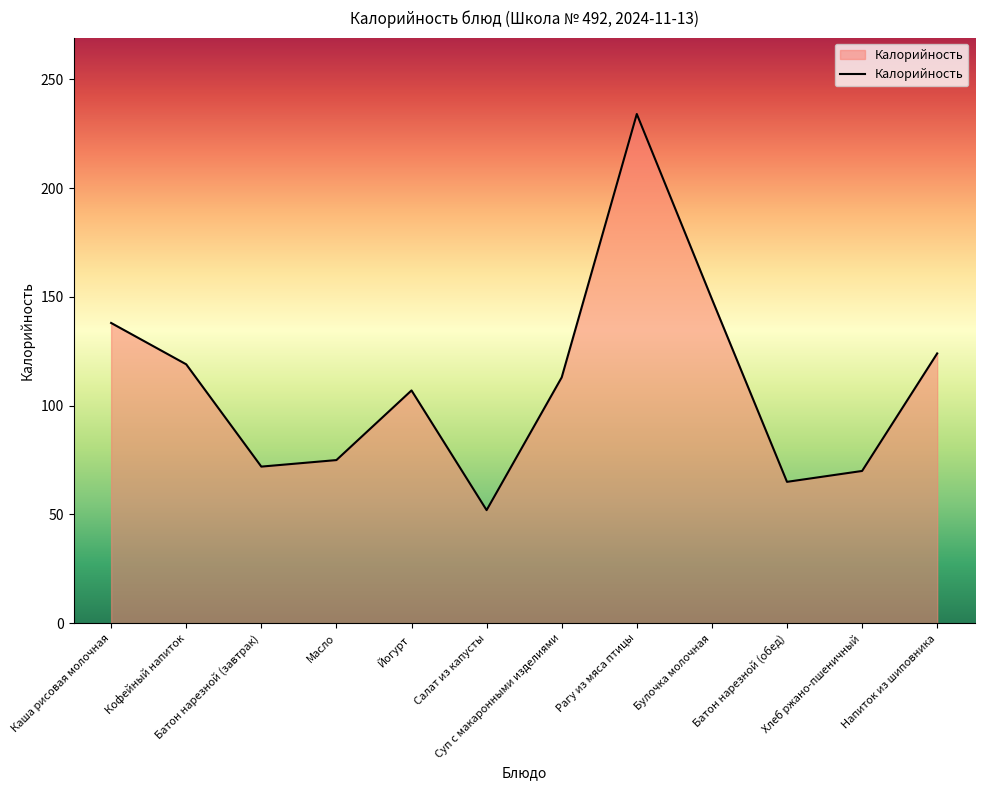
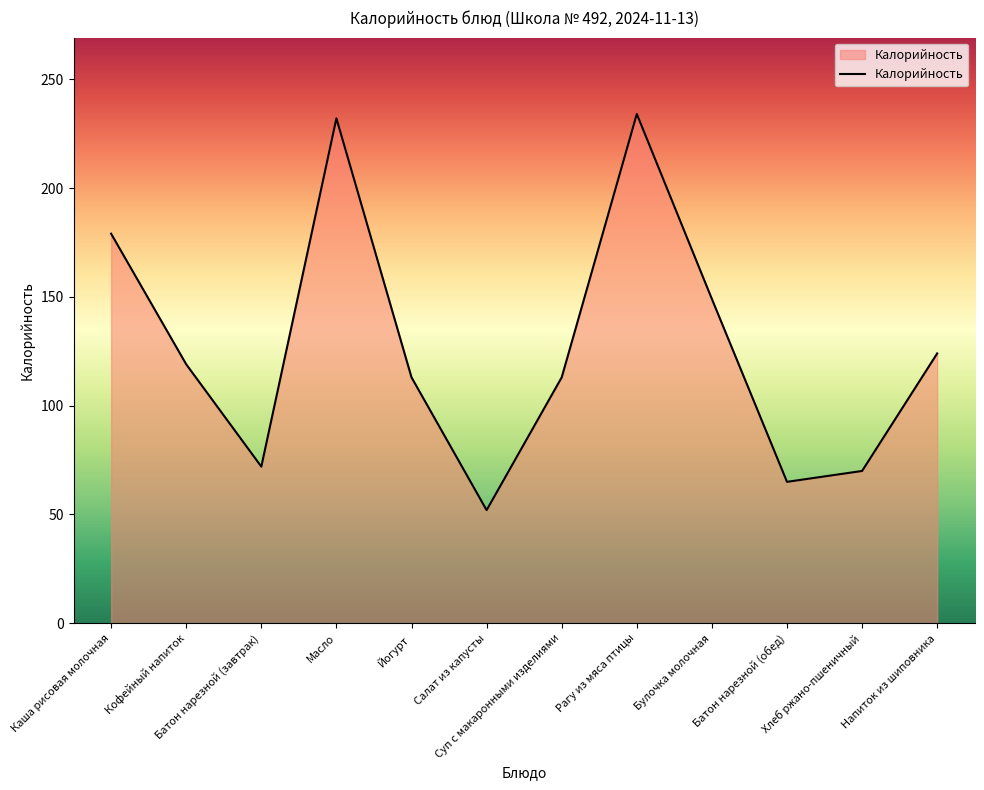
  {
-   "Каша рисовая молочная": 138,
+   "Каша рисовая молочная": 179,
    "Кофейный напиток": 119,
    "Батон нарезной (завтрак)": 72,
-   "Масло": 75,
-   "Йогурт": 107,
+   "Масло": 232,
+   "Йогурт": 113,
    "Салат из капусты": 52,
    "Суп с макаронными изделиями": 113,
    "Рагу из мяса птицы": 234,
    "Булочка молочная": 149,
    "Батон нарезной (обед)": 65,
    "Хлеб ржано-пшеничный": 70,
    "Напиток из шиповника": 124
  }
